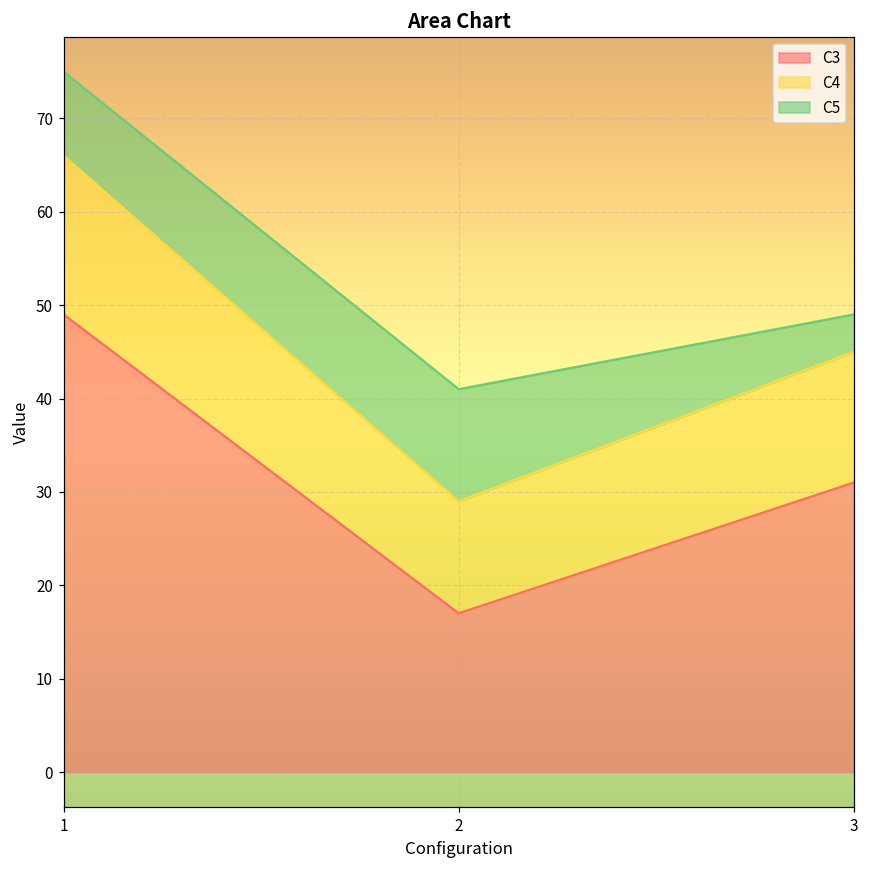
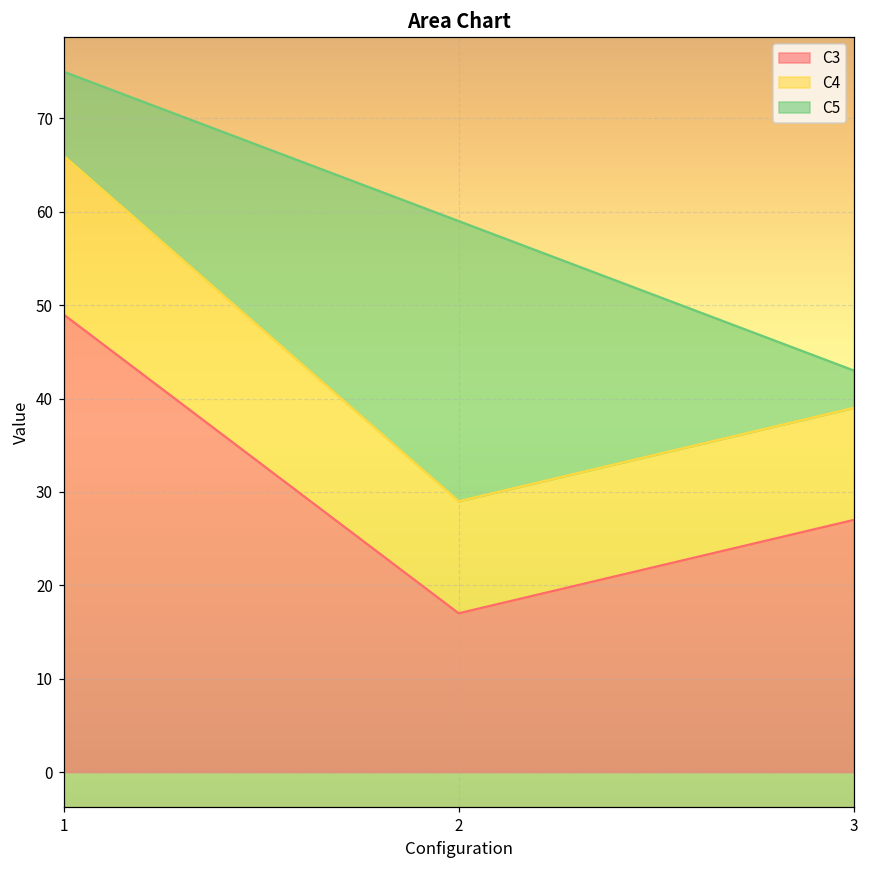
  {
    "C3": {
      "1": 49,
      "2": 17,
-     "3": 31
+     "3": 27
    },
    "C4": {
      "1": 17,
      "2": 12,
-     "3": 14
+     "3": 12
    },
    "C5": {
      "1": 9,
-     "2": 12,
+     "2": 30,
      "3": 4
    }
  }
